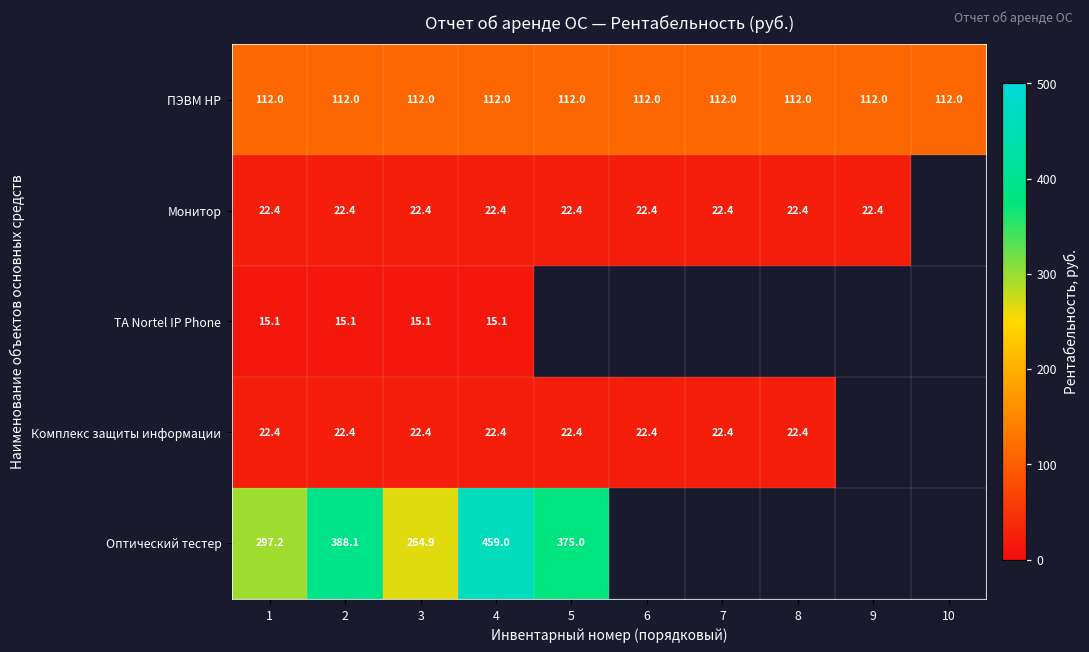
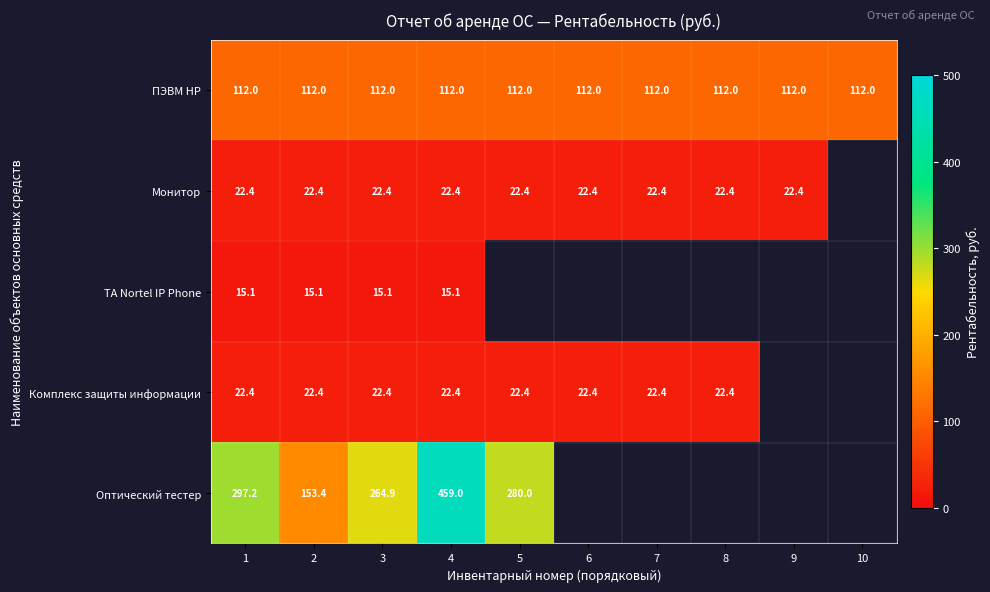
  {
    "ПЭВМ HP": {
      "1": 112.0,
      "2": 112.0,
      "3": 112.0,
      "4": 112.0,
      "5": 112.0,
      "6": 112.0,
      "7": 112.0,
      "8": 112.0,
      "9": 112.0,
      "10": 112.0
    },
    "Монитор": {
      "1": 22.4,
      "2": 22.4,
      "3": 22.4,
      "4": 22.4,
      "5": 22.4,
      "6": 22.4,
      "7": 22.4,
      "8": 22.4,
      "9": 22.4
    },
    "ТА Nortel IP Phone": {
      "1": 15.1,
      "2": 15.1,
      "3": 15.1,
      "4": 15.1
    },
    "Комплекс защиты информации": {
      "1": 22.4,
      "2": 22.4,
      "3": 22.4,
      "4": 22.4,
      "5": 22.4,
      "6": 22.4,
      "7": 22.4,
      "8": 22.4
    },
    "Оптический тестер": {
      "1": 297.2,
-     "2": 388.1,
+     "2": 153.4,
      "3": 264.9,
      "4": 459.0,
-     "5": 375.0
+     "5": 280.0
    }
  }
